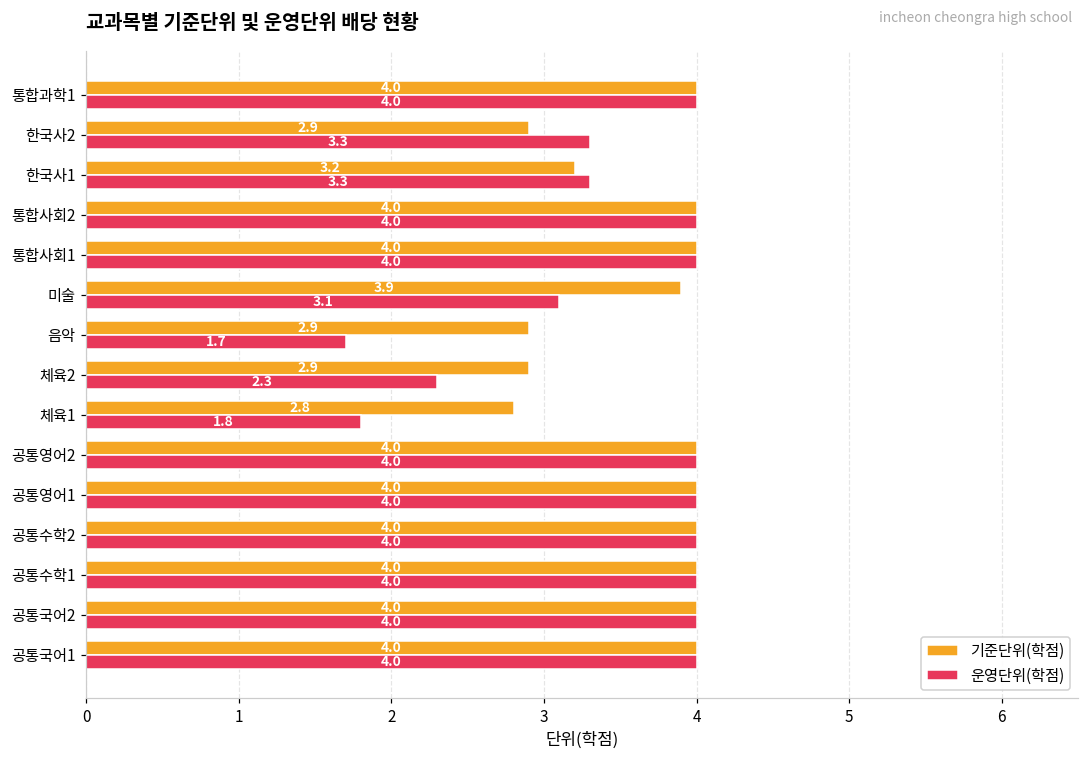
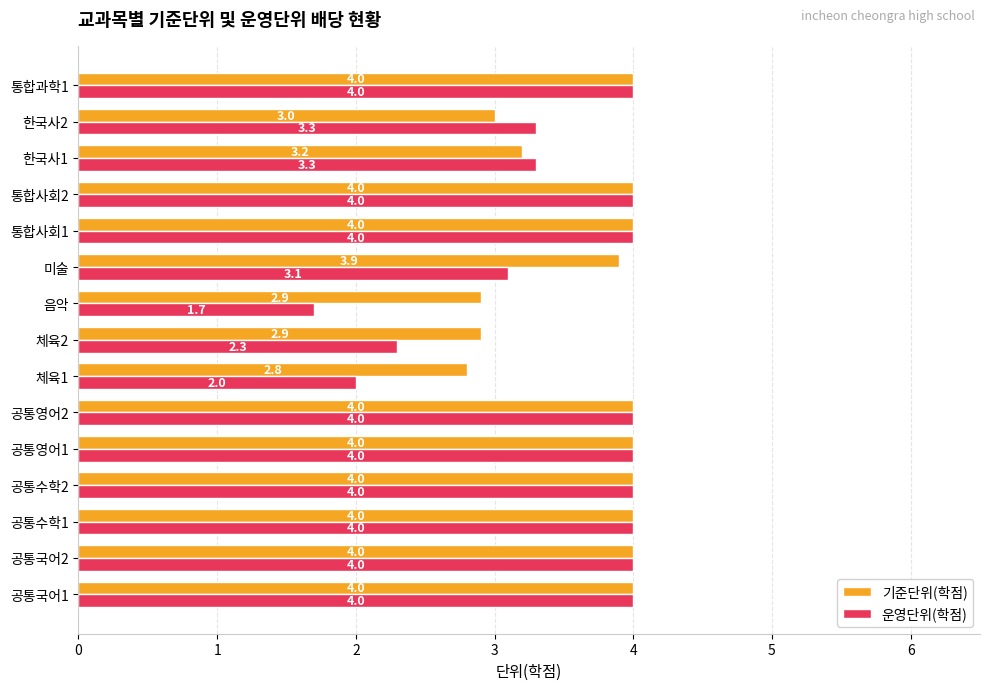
  {
    "기준단위(학점)": {
      "통합과학1": 4.0,
-     "한국사2": 2.9,
+     "한국사2": 3.0,
      "한국사1": 3.2,
      "통합사회2": 4.0,
      "통합사회1": 4.0,
      "미술": 3.9,
      "음악": 2.9,
      "체육2": 2.9,
      "체육1": 2.8,
      "공통영어2": 4.0,
      "공통영어1": 4.0,
      "공통수학2": 4.0,
      "공통수학1": 4.0,
      "공통국어2": 4.0,
      "공통국어1": 4.0
    },
    "운영단위(학점)": {
      "통합과학1": 4.0,
      "한국사2": 3.3,
      "한국사1": 3.3,
      "통합사회2": 4.0,
      "통합사회1": 4.0,
      "미술": 3.1,
      "음악": 1.7,
      "체육2": 2.3,
-     "체육1": 1.8,
+     "체육1": 2.0,
      "공통영어2": 4.0,
      "공통영어1": 4.0,
      "공통수학2": 4.0,
      "공통수학1": 4.0,
      "공통국어2": 4.0,
      "공통국어1": 4.0
    }
  }
